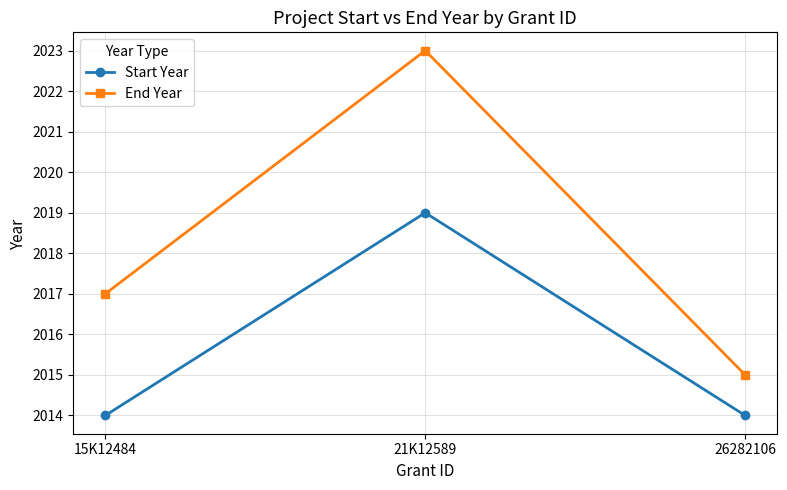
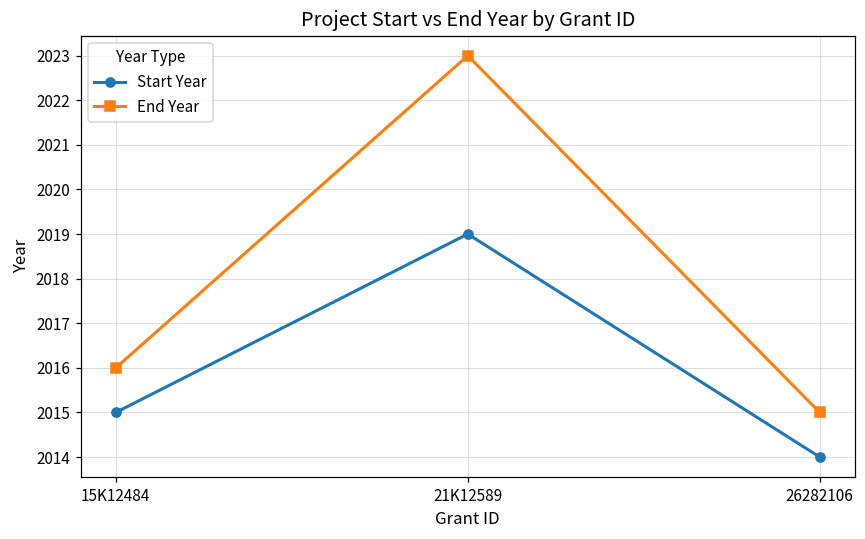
  {
    "Start Year": {
-     "15K12484": 2014,
+     "15K12484": 2015,
      "21K12589": 2019,
      "26282106": 2014
    },
    "End Year": {
-     "15K12484": 2017,
+     "15K12484": 2016,
      "21K12589": 2023,
      "26282106": 2015
    }
  }
